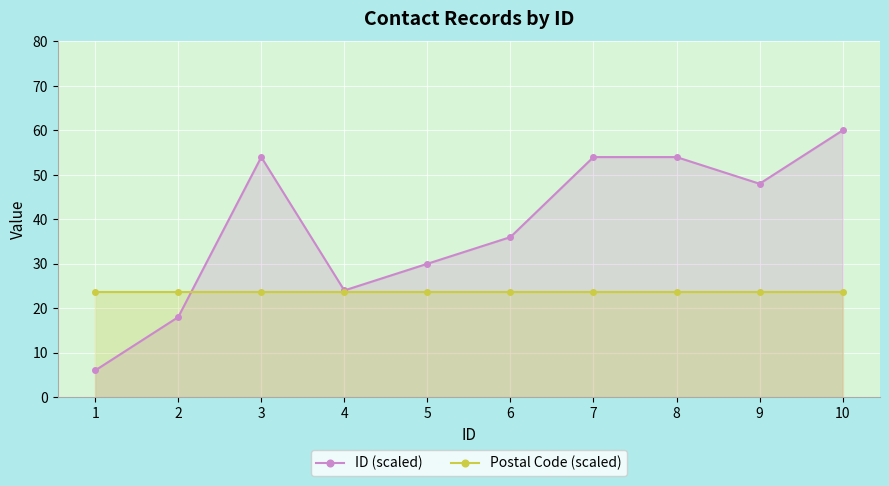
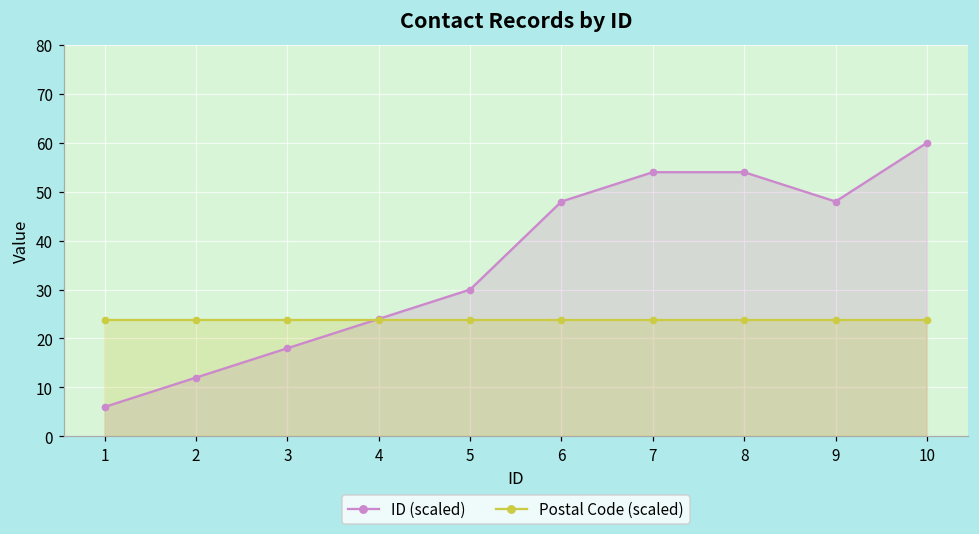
  {
    "ID (scaled)": {
      "1": 6,
-     "2": 18,
-     "3": 54,
+     "2": 12,
+     "3": 18,
      "5": 30,
-     "6": 36,
+     "6": 48,
      "7": 54,
      "8": 54,
      "9": 48,
      "10": 60
    },
    "Postal Code (scaled)": {
      "1": 24,
      "2": 24,
      "3": 24,
      "5": 24,
      "6": 24,
      "7": 24,
      "8": 24,
      "9": 24,
      "10": 24
    }
  }
